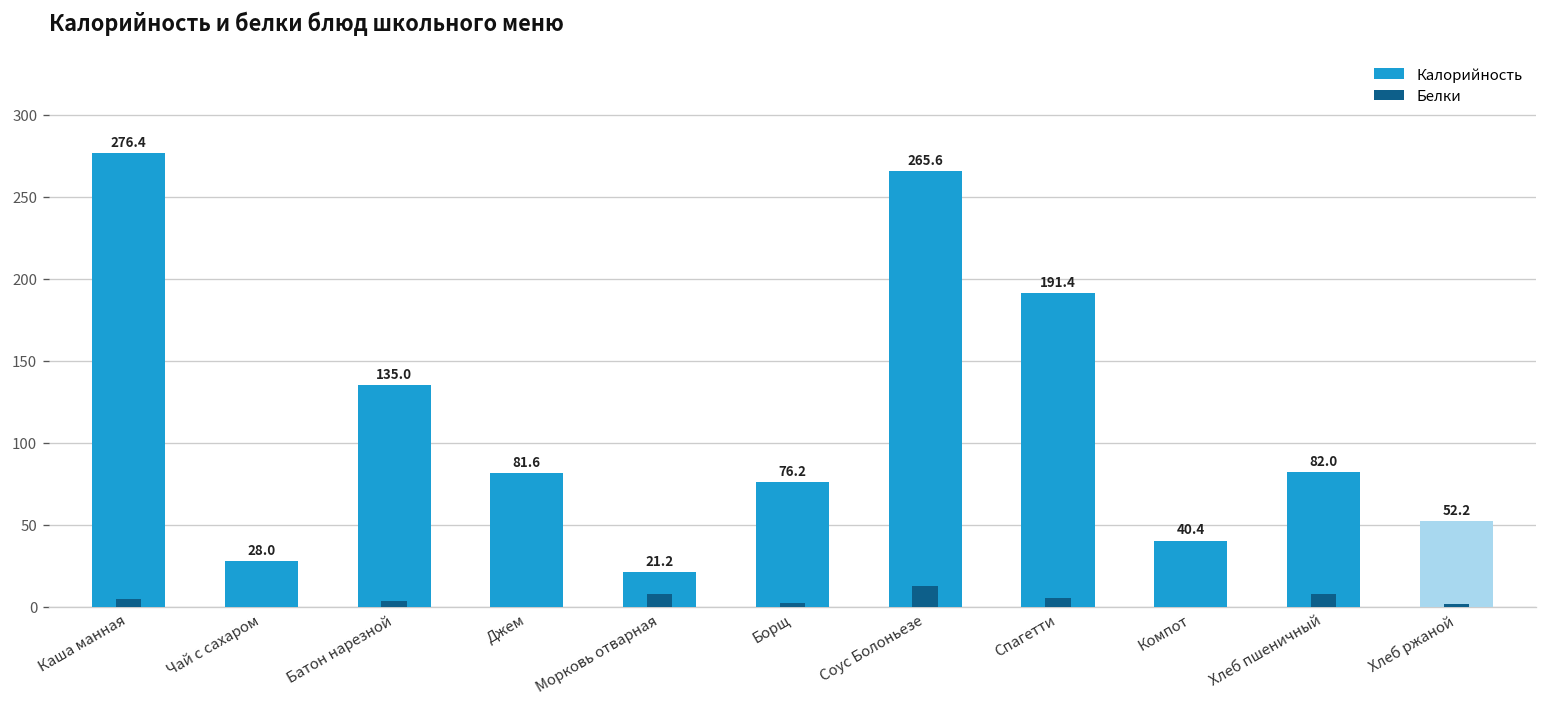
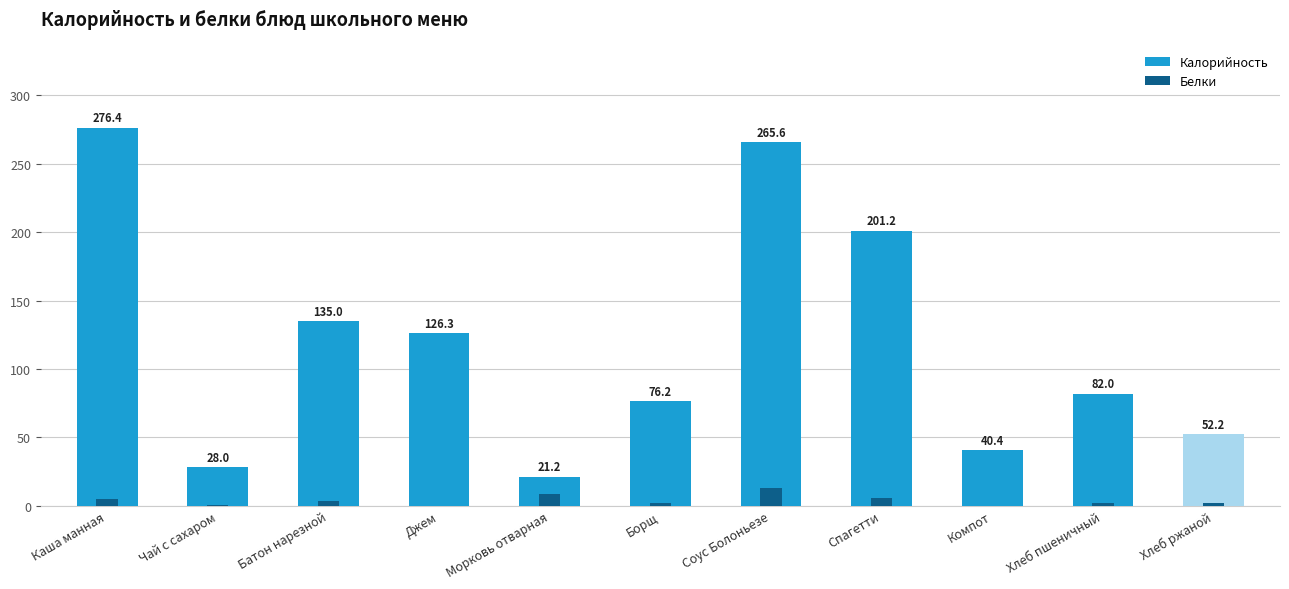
  {
    "Калорийность": {
      "Каша манная": 276.4,
      "Чай с сахаром": 28.0,
      "Батон нарезной": 135.0,
-     "Джем": 81.6,
+     "Джем": 126.3,
      "Морковь отварная": 21.2,
      "Борщ": 76.2,
      "Соус Болоньезе": 265.6,
-     "Спагетти": 191.4,
+     "Спагетти": 201.2,
      "Компот": 40.4,
      "Хлеб пшеничный": 82.0,
      "Хлеб ржаной": 52.2
    },
    "Белки": {
      "Джем": 0,
-     "Хлеб пшеничный": 8
+     "Хлеб пшеничный": 2
    }
  }
